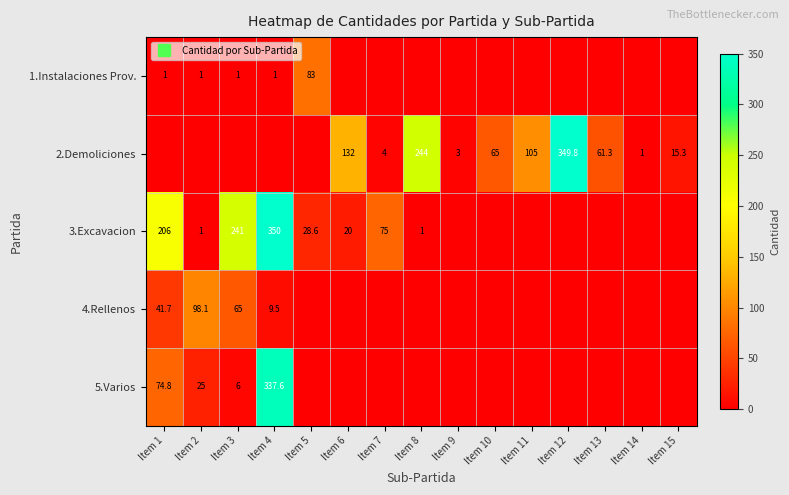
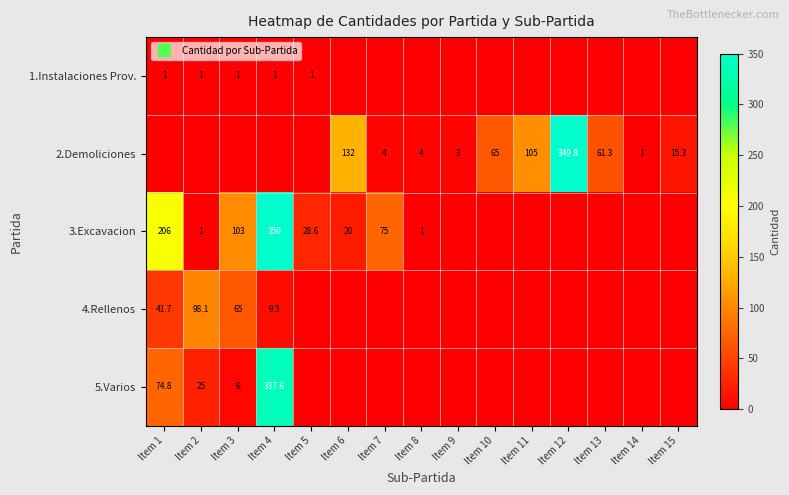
  {
    "1.Instalaciones Prov.": {
      "Item 1": 1,
      "Item 2": 1,
      "Item 3": 1,
      "Item 4": 1,
-     "Item 5": 83
+     "Item 5": 1
    },
    "2.Demoliciones": {
      "Item 6": 132,
      "Item 7": 4,
-     "Item 8": 244,
+     "Item 8": 4,
      "Item 9": 3,
      "Item 10": 65,
      "Item 11": 105,
      "Item 12": 349.8,
      "Item 13": 61.3,
      "Item 14": 1,
      "Item 15": 15.3
    },
    "3.Excavacion": {
      "Item 1": 206,
      "Item 2": 1,
-     "Item 3": 241,
+     "Item 3": 103,
      "Item 4": 350,
      "Item 5": 28.6,
      "Item 6": 20,
      "Item 7": 75,
      "Item 8": 1
    },
    "4.Rellenos": {
      "Item 1": 41.7,
      "Item 2": 98.1,
      "Item 3": 65,
      "Item 4": 9.5
    },
    "5.Varios": {
      "Item 1": 74.8,
      "Item 2": 25,
      "Item 3": 6,
      "Item 4": 337.6
    }
  }
